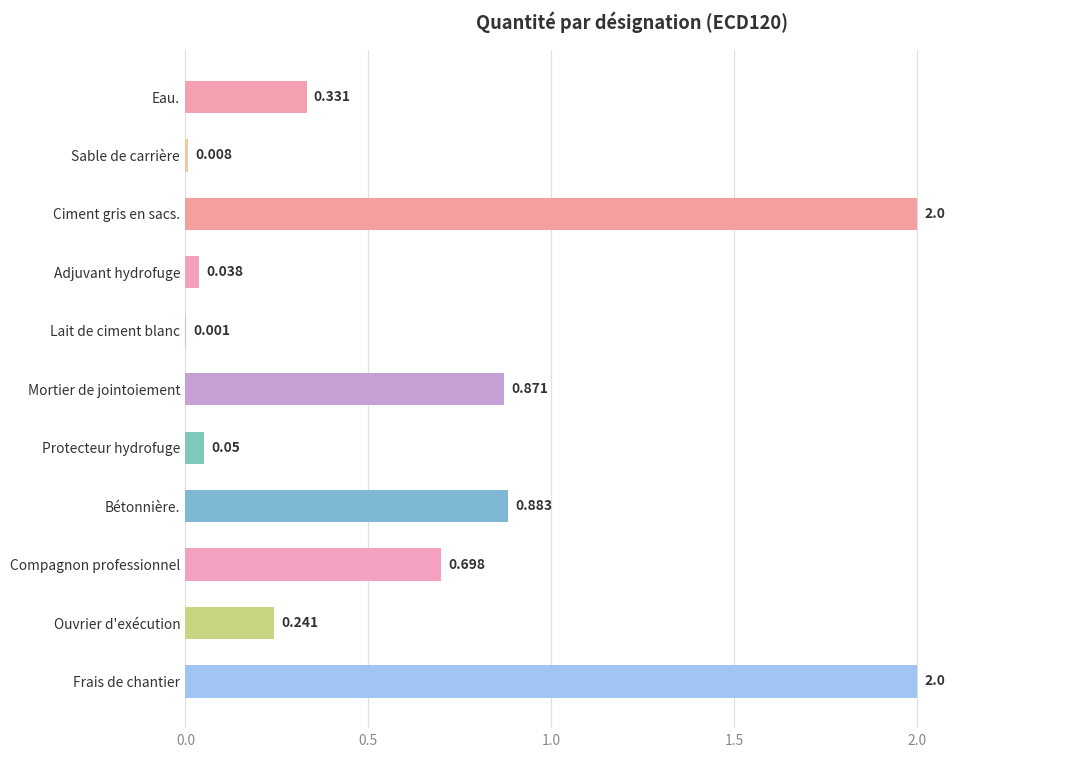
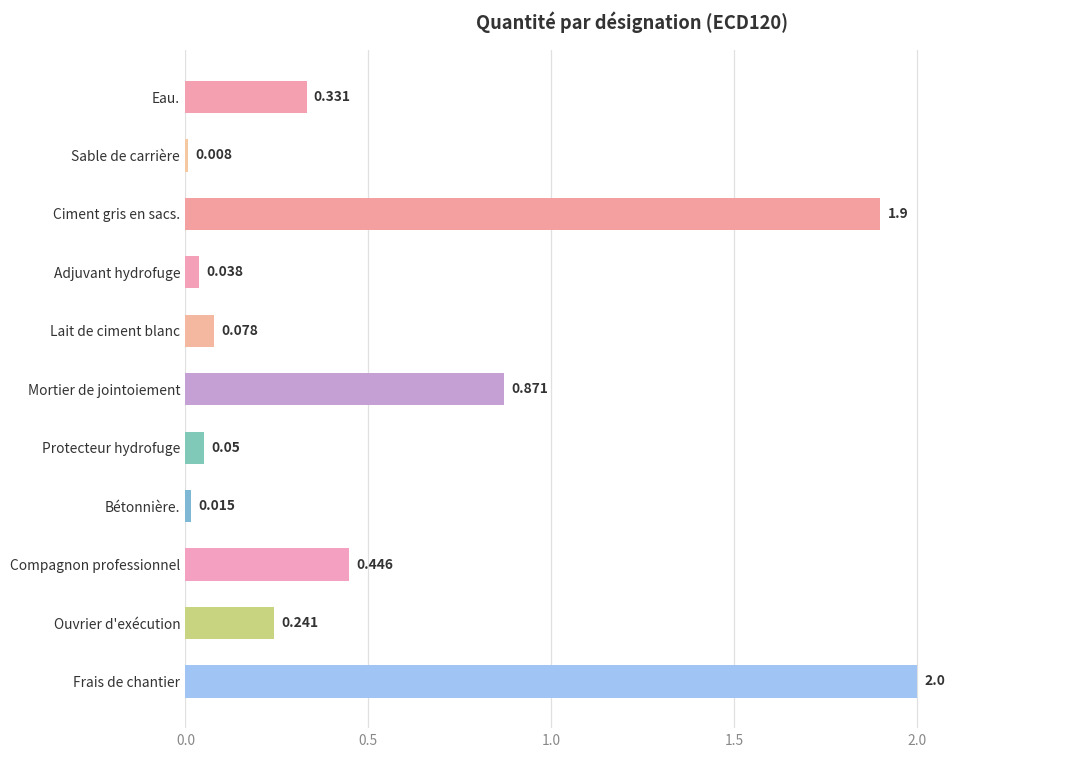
  {
    "Eau.": 0.331,
    "Sable de carrière": 0.008,
-   "Ciment gris en sacs.": 2.0,
+   "Ciment gris en sacs.": 1.9,
    "Adjuvant hydrofuge": 0.038,
-   "Lait de ciment blanc": 0.001,
+   "Lait de ciment blanc": 0.078,
    "Mortier de jointoiement": 0.871,
    "Protecteur hydrofuge": 0.05,
-   "Bétonnière.": 0.883,
-   "Compagnon professionnel": 0.698,
+   "Bétonnière.": 0.015,
+   "Compagnon professionnel": 0.446,
    "Ouvrier d'exécution": 0.241,
    "Frais de chantier": 2.0
  }
